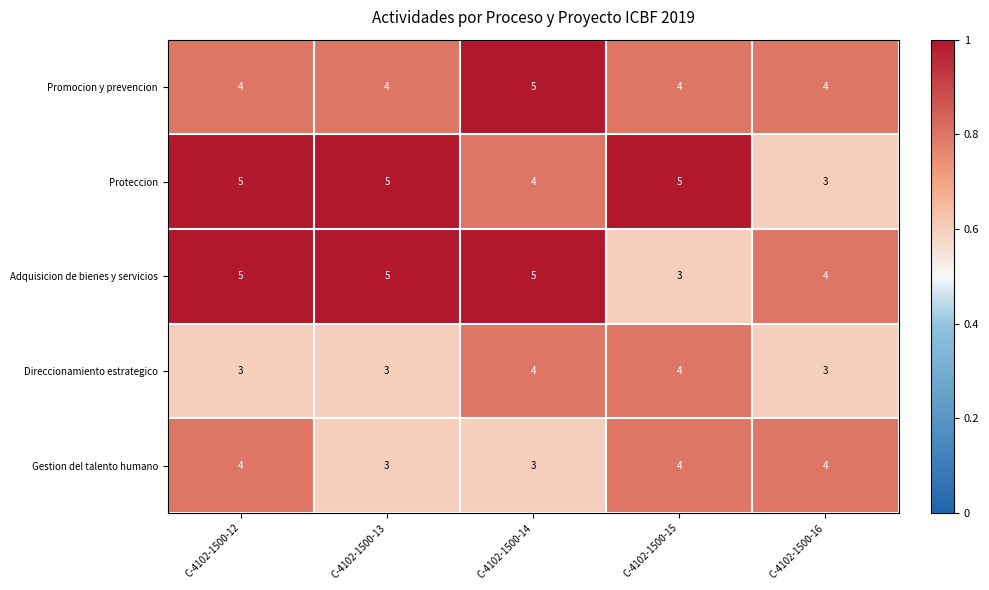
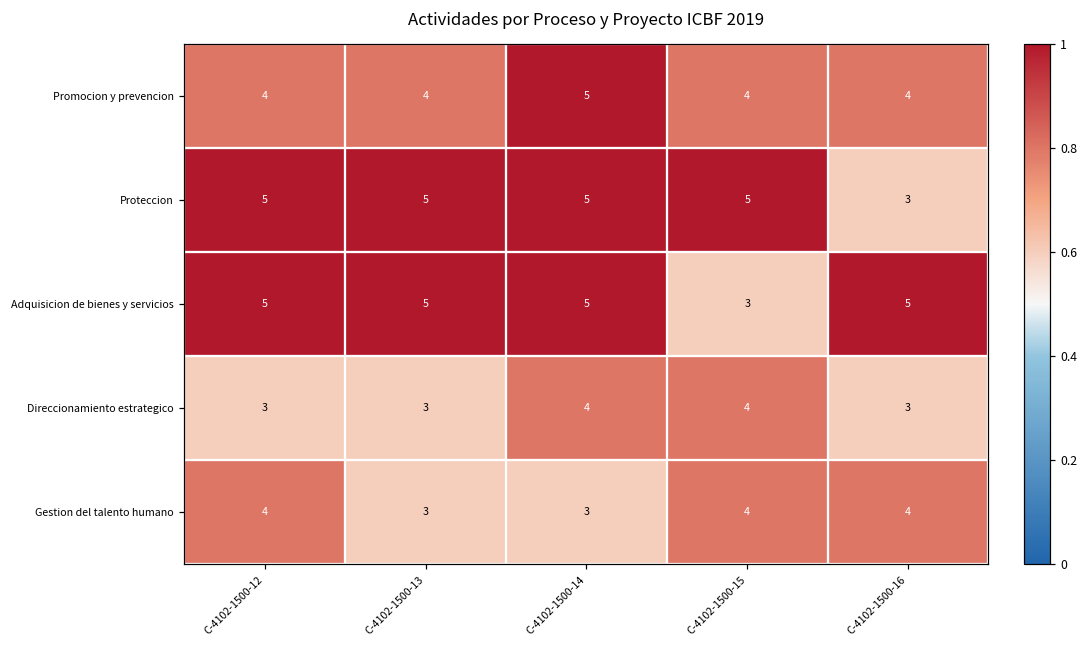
  {
    "Promocion y prevencion": {
      "C-4102-1500-12": 4,
      "C-4102-1500-13": 4,
      "C-4102-1500-14": 5,
      "C-4102-1500-15": 4,
      "C-4102-1500-16": 4
    },
    "Proteccion": {
      "C-4102-1500-12": 5,
      "C-4102-1500-13": 5,
-     "C-4102-1500-14": 4,
+     "C-4102-1500-14": 5,
      "C-4102-1500-15": 5,
      "C-4102-1500-16": 3
    },
    "Adquisicion de bienes y servicios": {
      "C-4102-1500-12": 5,
      "C-4102-1500-13": 5,
      "C-4102-1500-14": 5,
      "C-4102-1500-15": 3,
-     "C-4102-1500-16": 4
+     "C-4102-1500-16": 5
    },
    "Direccionamiento estrategico": {
      "C-4102-1500-12": 3,
      "C-4102-1500-13": 3,
      "C-4102-1500-14": 4,
      "C-4102-1500-15": 4,
      "C-4102-1500-16": 3
    },
    "Gestion del talento humano": {
      "C-4102-1500-12": 4,
      "C-4102-1500-13": 3,
      "C-4102-1500-14": 3,
      "C-4102-1500-15": 4,
      "C-4102-1500-16": 4
    }
  }
